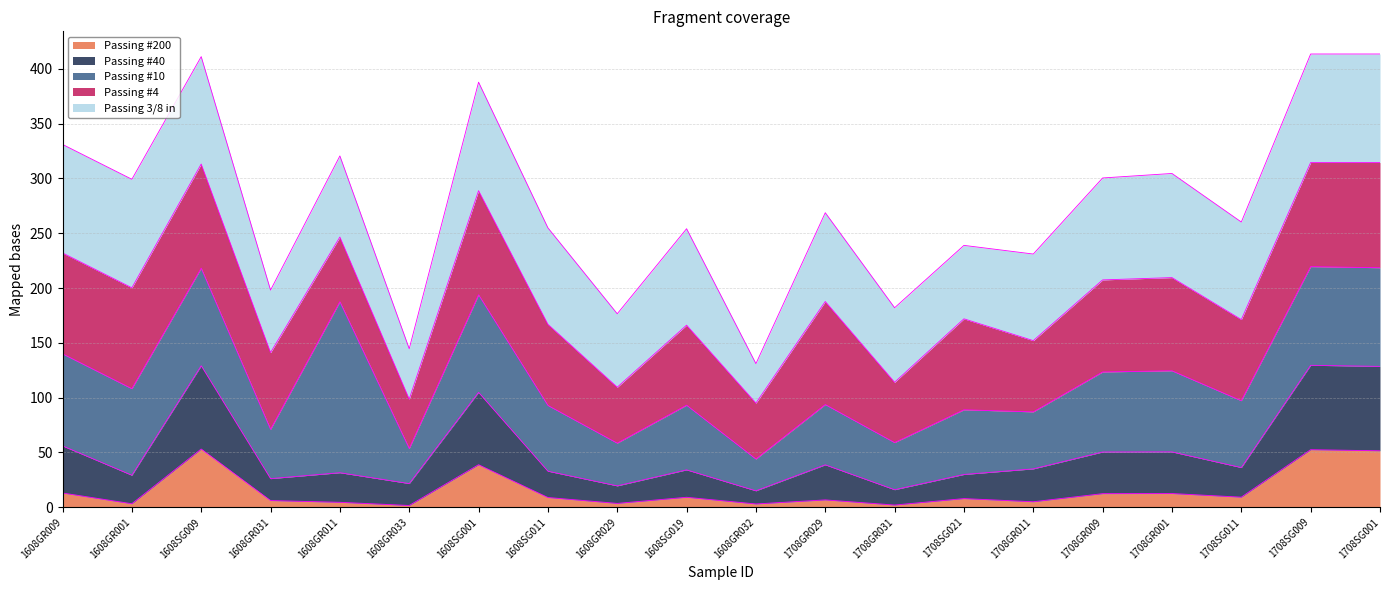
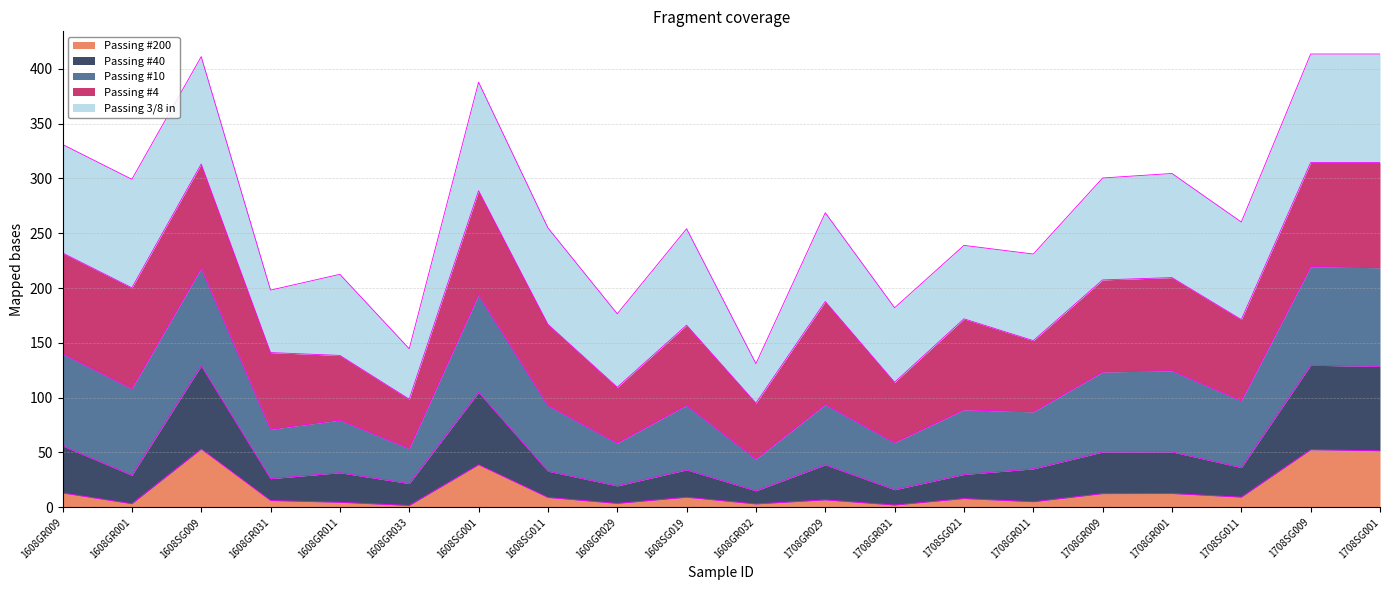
  {
    "Passing #200": {
      "1608GR009": 13,
      "1608GR001": 3,
      "1608SG009": 53,
      "1608GR031": 6,
      "1608GR011": 5,
      "1608GR033": 2,
      "1608SG001": 39,
      "1608SG011": 9,
      "1608GR029": 4,
      "1608SG019": 9,
      "1608GR032": 3,
      "1708GR029": 7,
      "1708GR031": 2,
      "1708SG021": 8,
      "1708GR011": 5,
      "1708GR009": 12,
      "1708GR001": 13,
      "1708SG011": 9,
      "1708SG009": 53,
      "1708SG001": 52
    },
    "Passing #40": {
      "1608GR009": 43,
      "1608GR001": 26,
      "1608SG009": 76,
      "1608GR031": 20,
      "1608GR011": 27,
      "1608GR033": 20,
      "1608SG001": 66,
      "1608SG011": 24,
      "1608GR029": 16,
      "1608SG019": 25,
      "1608GR032": 12,
      "1708GR029": 32,
      "1708GR031": 14,
      "1708SG021": 22,
      "1708GR011": 30,
      "1708GR009": 38,
      "1708GR001": 38,
      "1708SG011": 27,
      "1708SG009": 77,
      "1708SG001": 77
    },
    "Passing #10": {
      "1608GR009": 84,
      "1608GR001": 79,
      "1608SG009": 89,
      "1608GR031": 45,
-     "1608GR011": 156,
+     "1608GR011": 48,
      "1608GR033": 32,
      "1608SG001": 89,
      "1608SG011": 60,
      "1608GR029": 39,
      "1608SG019": 59,
      "1608GR032": 29,
      "1708GR029": 55,
      "1708GR031": 43,
      "1708SG021": 59,
      "1708GR011": 52,
      "1708GR009": 73,
      "1708GR001": 74,
      "1708SG011": 61,
      "1708SG009": 90,
      "1708SG001": 90
    },
    "Passing #4": {
      "1608GR009": 92,
      "1608GR001": 92,
      "1608SG009": 95,
      "1608GR031": 70,
      "1608GR011": 59,
      "1608GR033": 45,
      "1608SG001": 95,
      "1608SG011": 74,
      "1608GR029": 51,
      "1608SG019": 73,
      "1608GR032": 51,
      "1708GR029": 94,
      "1708GR031": 55,
      "1708SG021": 83,
      "1708GR011": 65,
      "1708GR009": 84,
      "1708GR001": 85,
      "1708SG011": 74,
      "1708SG009": 95,
      "1708SG001": 96
    },
    "Passing 3/8 in": {
      "1608GR009": 99,
      "1608GR001": 99,
      "1608SG009": 98,
      "1608GR031": 57,
      "1608GR011": 74,
      "1608GR033": 46,
      "1608SG001": 99,
      "1608SG011": 88,
      "1608GR029": 67,
      "1608SG019": 88,
      "1608GR032": 36,
      "1708GR029": 81,
      "1708GR031": 68,
      "1708SG021": 67,
      "1708GR011": 79,
      "1708GR009": 93,
      "1708GR001": 95,
      "1708SG011": 89,
      "1708SG009": 99,
      "1708SG001": 99
    }
  }
